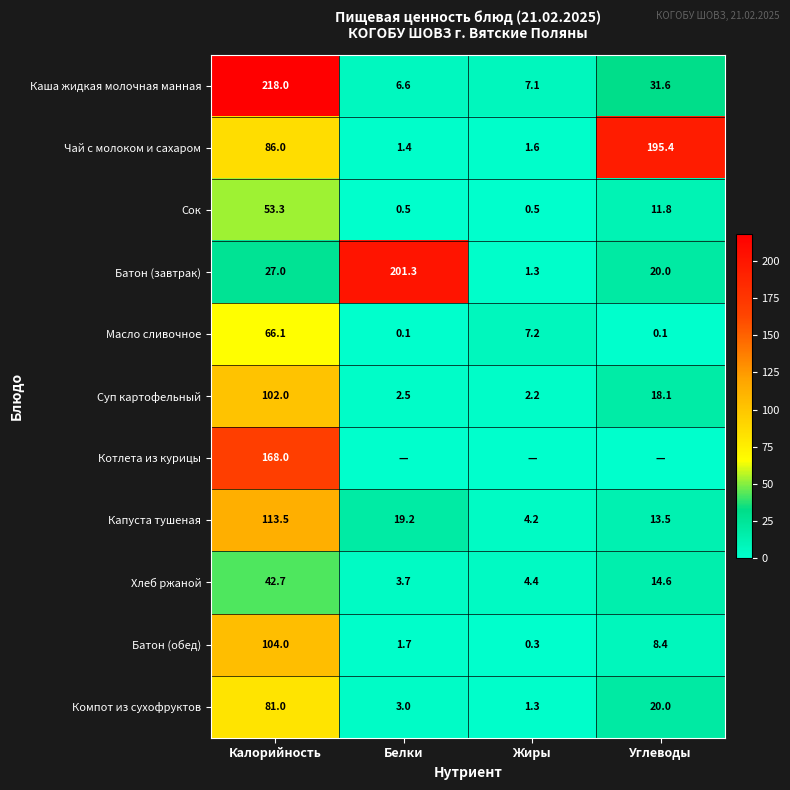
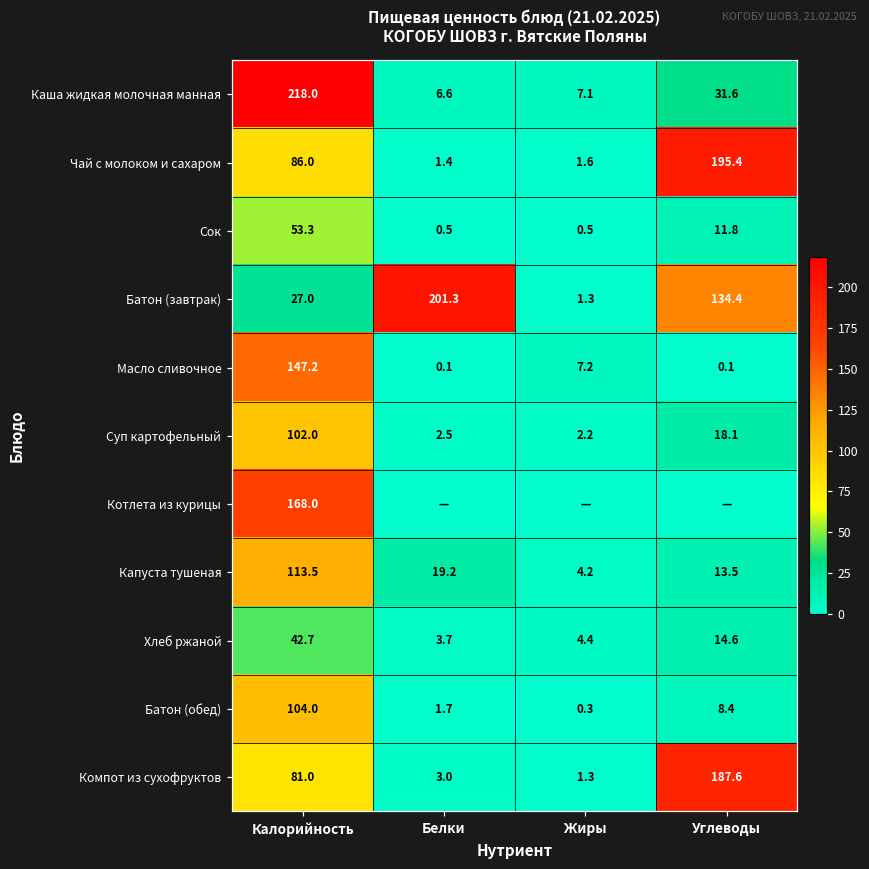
  {
    "Каша жидкая молочная манная": {
      "Калорийность": 218.0,
      "Белки": 6.6,
      "Жиры": 7.1,
      "Углеводы": 31.6
    },
    "Чай с молоком и сахаром": {
      "Калорийность": 86.0,
      "Белки": 1.4,
      "Жиры": 1.6,
      "Углеводы": 195.4
    },
    "Сок": {
      "Калорийность": 53.3,
      "Белки": 0.5,
      "Жиры": 0.5,
      "Углеводы": 11.8
    },
    "Батон (завтрак)": {
      "Калорийность": 27.0,
      "Белки": 201.3,
      "Жиры": 1.3,
-     "Углеводы": 20.0
+     "Углеводы": 134.4
    },
    "Масло сливочное": {
-     "Калорийность": 66.1,
+     "Калорийность": 147.2,
      "Белки": 0.1,
      "Жиры": 7.2,
      "Углеводы": 0.1
    },
    "Суп картофельный": {
      "Калорийность": 102.0,
      "Белки": 2.5,
      "Жиры": 2.2,
      "Углеводы": 18.1
    },
    "Котлета из курицы": {
      "Калорийность": 168.0
    },
    "Капуста тушеная": {
      "Калорийность": 113.5,
      "Белки": 19.2,
      "Жиры": 4.2,
      "Углеводы": 13.5
    },
    "Хлеб ржаной": {
      "Калорийность": 42.7,
      "Белки": 3.7,
      "Жиры": 4.4,
      "Углеводы": 14.6
    },
    "Батон (обед)": {
      "Калорийность": 104.0,
      "Белки": 1.7,
      "Жиры": 0.3,
      "Углеводы": 8.4
    },
    "Компот из сухофруктов": {
      "Калорийность": 81.0,
      "Белки": 3.0,
      "Жиры": 1.3,
-     "Углеводы": 20.0
+     "Углеводы": 187.6
    }
  }
